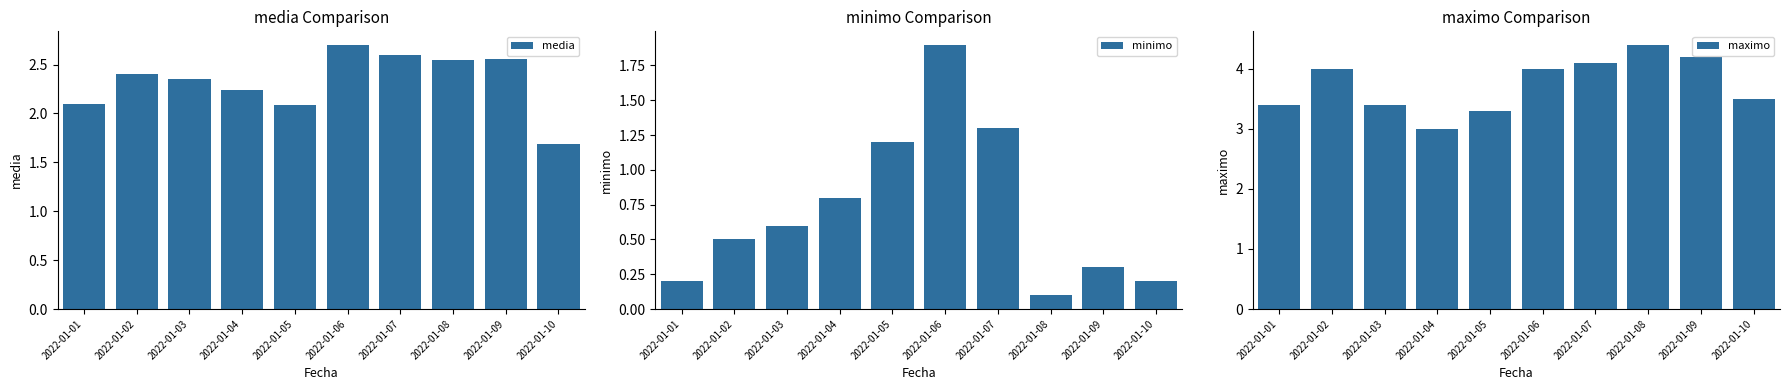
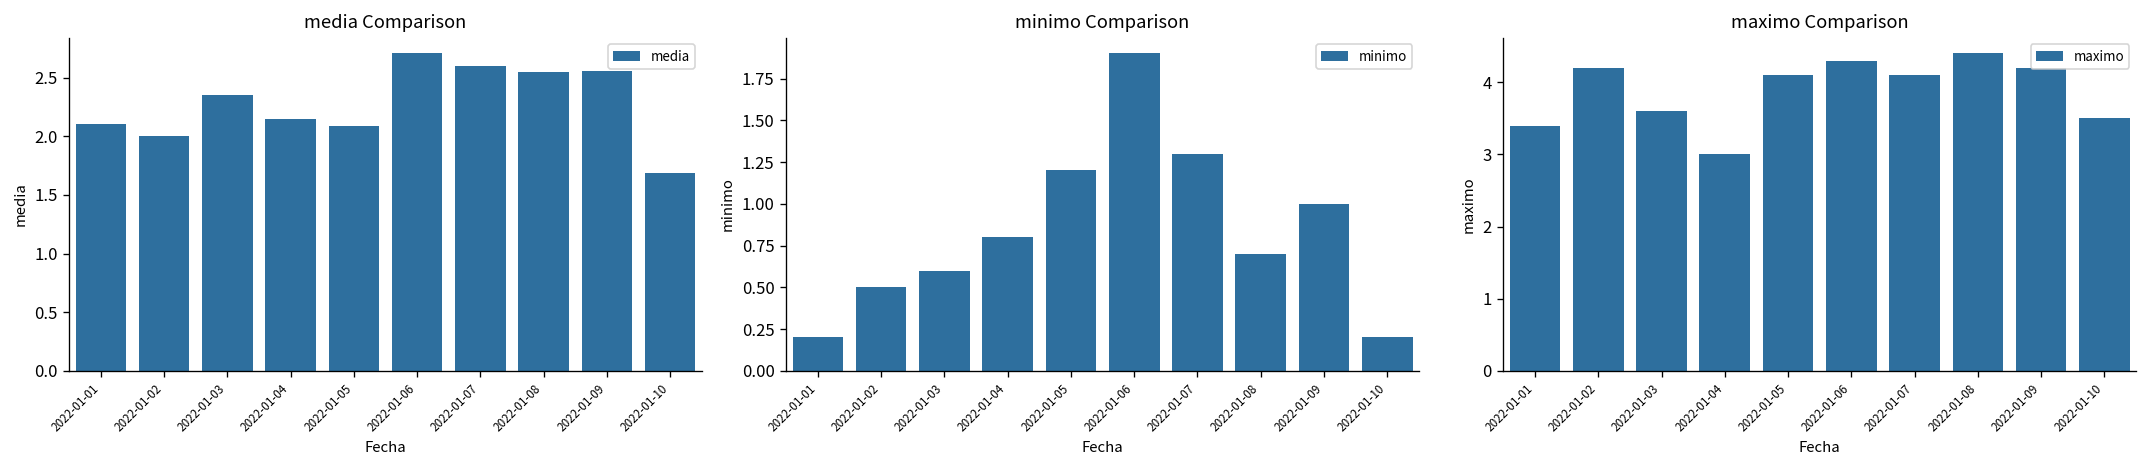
  {
    "media Comparison": {
      "2022-01-01": 2.1,
-     "2022-01-02": 2.4,
+     "2022-01-02": 2.0,
      "2022-01-03": 2.4,
-     "2022-01-04": 2.2,
+     "2022-01-04": 2.1,
      "2022-01-05": 2.1,
      "2022-01-06": 2.7,
      "2022-01-07": 2.6,
      "2022-01-08": 2.5,
      "2022-01-09": 2.6,
      "2022-01-10": 1.7
    },
    "minimo Comparison": {
      "2022-01-01": 0.2,
      "2022-01-02": 0.5,
      "2022-01-03": 0.6,
      "2022-01-04": 0.8,
      "2022-01-05": 1.2,
      "2022-01-06": 1.9,
      "2022-01-07": 1.3,
-     "2022-01-08": 0.1,
-     "2022-01-09": 0.3,
+     "2022-01-08": 0.7,
+     "2022-01-09": 1.0,
      "2022-01-10": 0.2
    },
    "maximo Comparison": {
      "2022-01-01": 3.4,
-     "2022-01-02": 4.0,
-     "2022-01-03": 3.4,
+     "2022-01-02": 4.2,
+     "2022-01-03": 3.6,
      "2022-01-04": 3.0,
-     "2022-01-05": 3.3,
-     "2022-01-06": 4.0,
+     "2022-01-05": 4.1,
+     "2022-01-06": 4.3,
      "2022-01-07": 4.1,
      "2022-01-08": 4.4,
      "2022-01-09": 4.2,
      "2022-01-10": 3.5
    }
  }
